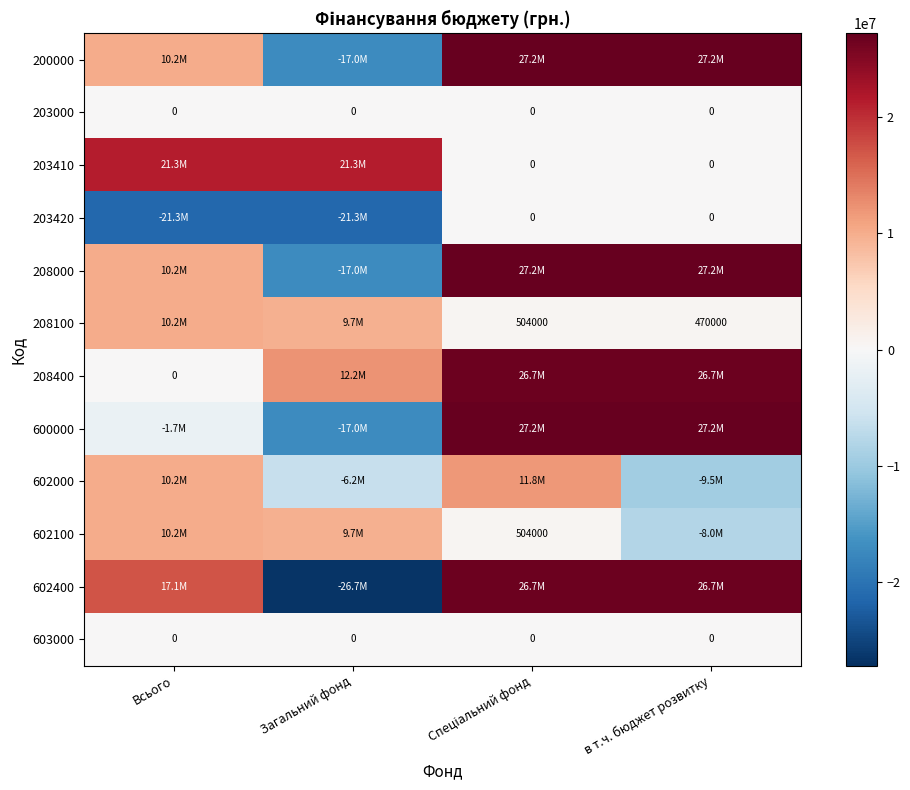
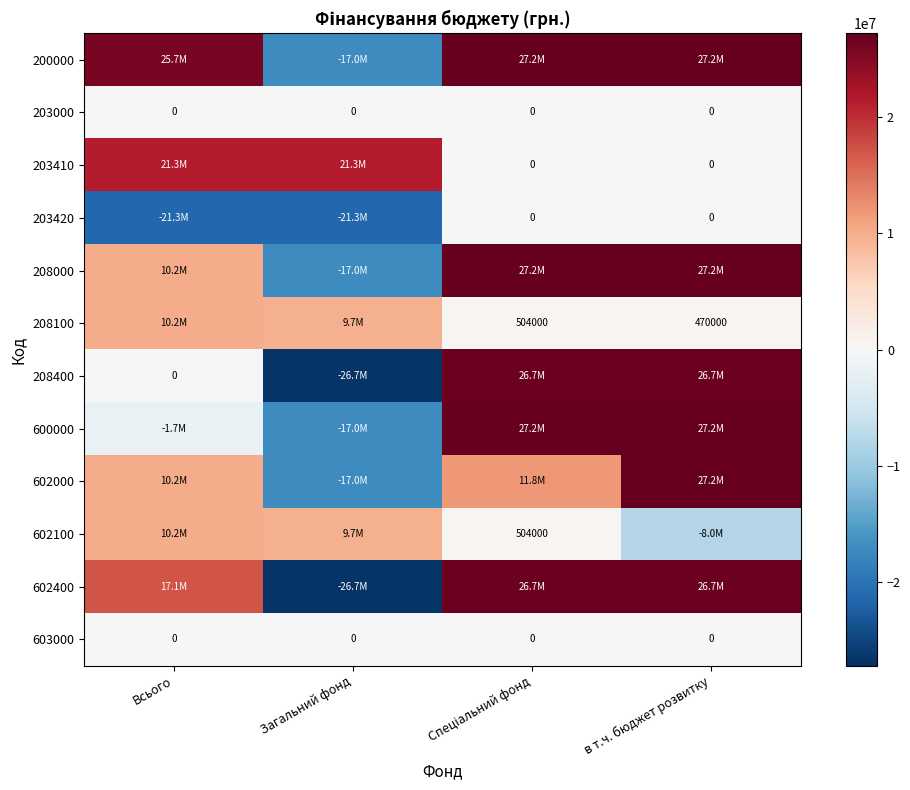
  {
    "200000": {
-     "Всього": "10.2M",
+     "Всього": "25.7M",
      "Загальний фонд": "-17.0M",
      "Спеціальний фонд": "27.2M",
      "в т.ч. бюджет розвитку": "27.2M"
    },
    "203000": {
      "Всього": "0",
      "Загальний фонд": "0",
      "Спеціальний фонд": "0",
      "в т.ч. бюджет розвитку": "0"
    },
    "203410": {
      "Всього": "21.3M",
      "Загальний фонд": "21.3M",
      "Спеціальний фонд": "0",
      "в т.ч. бюджет розвитку": "0"
    },
    "203420": {
      "Всього": "-21.3M",
      "Загальний фонд": "-21.3M",
      "Спеціальний фонд": "0",
      "в т.ч. бюджет розвитку": "0"
    },
    "208000": {
      "Всього": "10.2M",
      "Загальний фонд": "-17.0M",
      "Спеціальний фонд": "27.2M",
      "в т.ч. бюджет розвитку": "27.2M"
    },
    "208100": {
      "Всього": "10.2M",
      "Загальний фонд": "9.7M",
      "Спеціальний фонд": "504000",
      "в т.ч. бюджет розвитку": "470000"
    },
    "208400": {
      "Всього": "0",
-     "Загальний фонд": "12.2M",
+     "Загальний фонд": "-26.7M",
      "Спеціальний фонд": "26.7M",
      "в т.ч. бюджет розвитку": "26.7M"
    },
    "600000": {
      "Всього": "-1.7M",
      "Загальний фонд": "-17.0M",
      "Спеціальний фонд": "27.2M",
      "в т.ч. бюджет розвитку": "27.2M"
    },
    "602000": {
      "Всього": "10.2M",
-     "Загальний фонд": "-6.2M",
+     "Загальний фонд": "-17.0M",
      "Спеціальний фонд": "11.8M",
-     "в т.ч. бюджет розвитку": "-9.5M"
+     "в т.ч. бюджет розвитку": "27.2M"
    },
    "602100": {
      "Всього": "10.2M",
      "Загальний фонд": "9.7M",
      "Спеціальний фонд": "504000",
      "в т.ч. бюджет розвитку": "-8.0M"
    },
    "602400": {
      "Всього": "17.1M",
      "Загальний фонд": "-26.7M",
      "Спеціальний фонд": "26.7M",
      "в т.ч. бюджет розвитку": "26.7M"
    },
    "603000": {
      "Всього": "0",
      "Загальний фонд": "0",
      "Спеціальний фонд": "0",
      "в т.ч. бюджет розвитку": "0"
    }
  }
